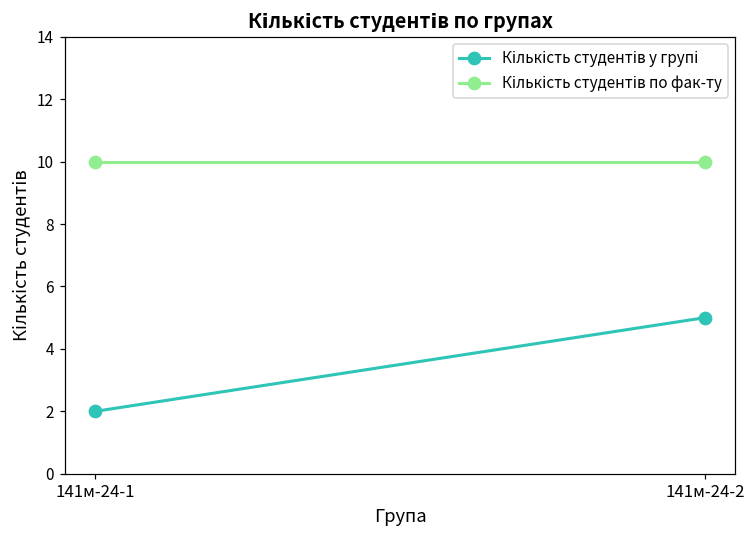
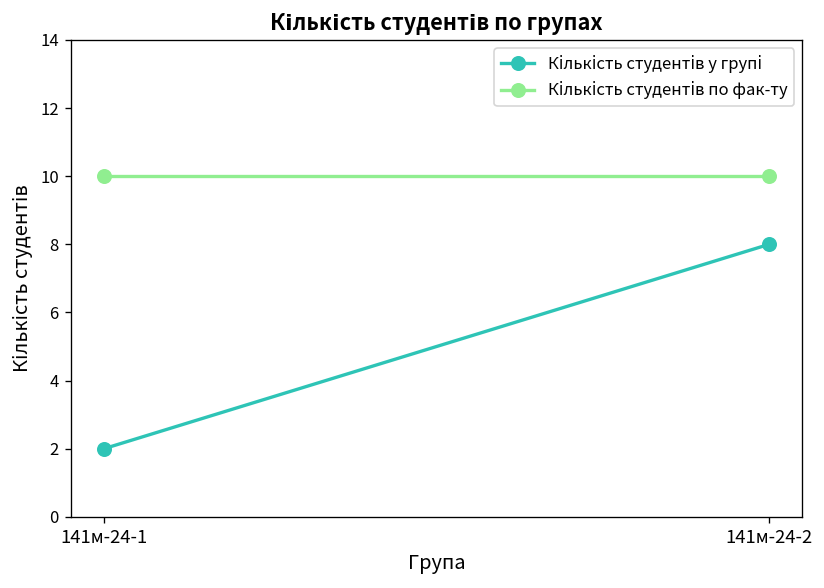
  {
    "Кількість студентів у групі": {
      "141м-24-1": 2,
-     "141м-24-2": 5
+     "141м-24-2": 8
    },
    "Кількість студентів по фак-ту": {
      "141м-24-1": 10,
      "141м-24-2": 10
    }
  }
